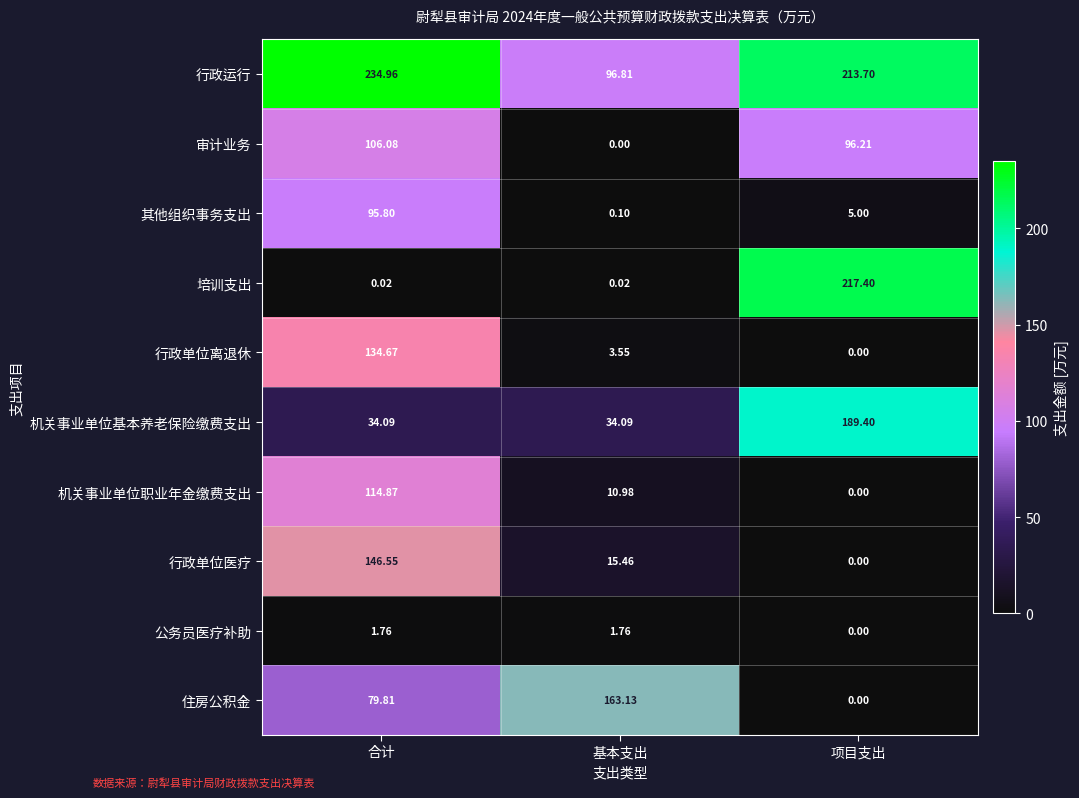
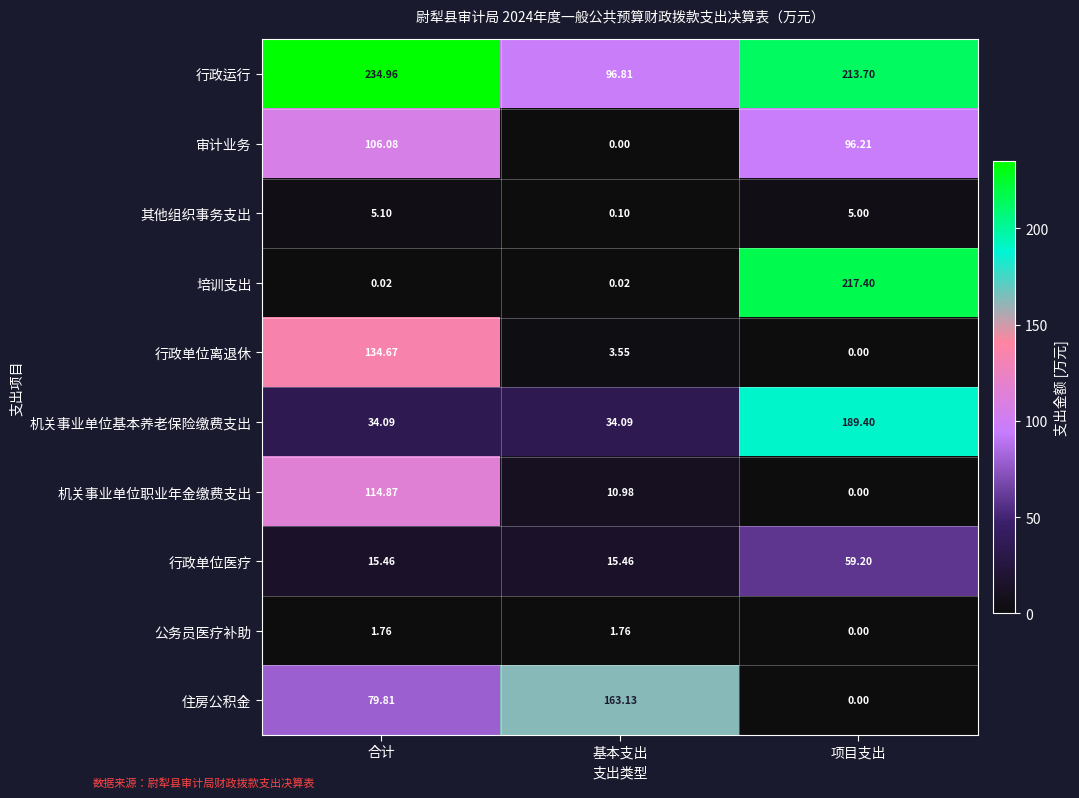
  {
    "行政运行": {
      "合计": 234.96,
      "基本支出": 96.81,
      "项目支出": 213.70
    },
    "审计业务": {
      "合计": 106.08,
      "基本支出": 0.00,
      "项目支出": 96.21
    },
    "其他组织事务支出": {
-     "合计": 95.80,
+     "合计": 5.10,
      "基本支出": 0.10,
      "项目支出": 5.00
    },
    "培训支出": {
      "合计": 0.02,
      "基本支出": 0.02,
      "项目支出": 217.40
    },
    "行政单位离退休": {
      "合计": 134.67,
      "基本支出": 3.55,
      "项目支出": 0.00
    },
    "机关事业单位基本养老保险缴费支出": {
      "合计": 34.09,
      "基本支出": 34.09,
      "项目支出": 189.40
    },
    "机关事业单位职业年金缴费支出": {
      "合计": 114.87,
      "基本支出": 10.98,
      "项目支出": 0.00
    },
    "行政单位医疗": {
-     "合计": 146.55,
+     "合计": 15.46,
      "基本支出": 15.46,
-     "项目支出": 0.00
+     "项目支出": 59.20
    },
    "公务员医疗补助": {
      "合计": 1.76,
      "基本支出": 1.76,
      "项目支出": 0.00
    },
    "住房公积金": {
      "合计": 79.81,
      "基本支出": 163.13,
      "项目支出": 0.00
    }
  }
